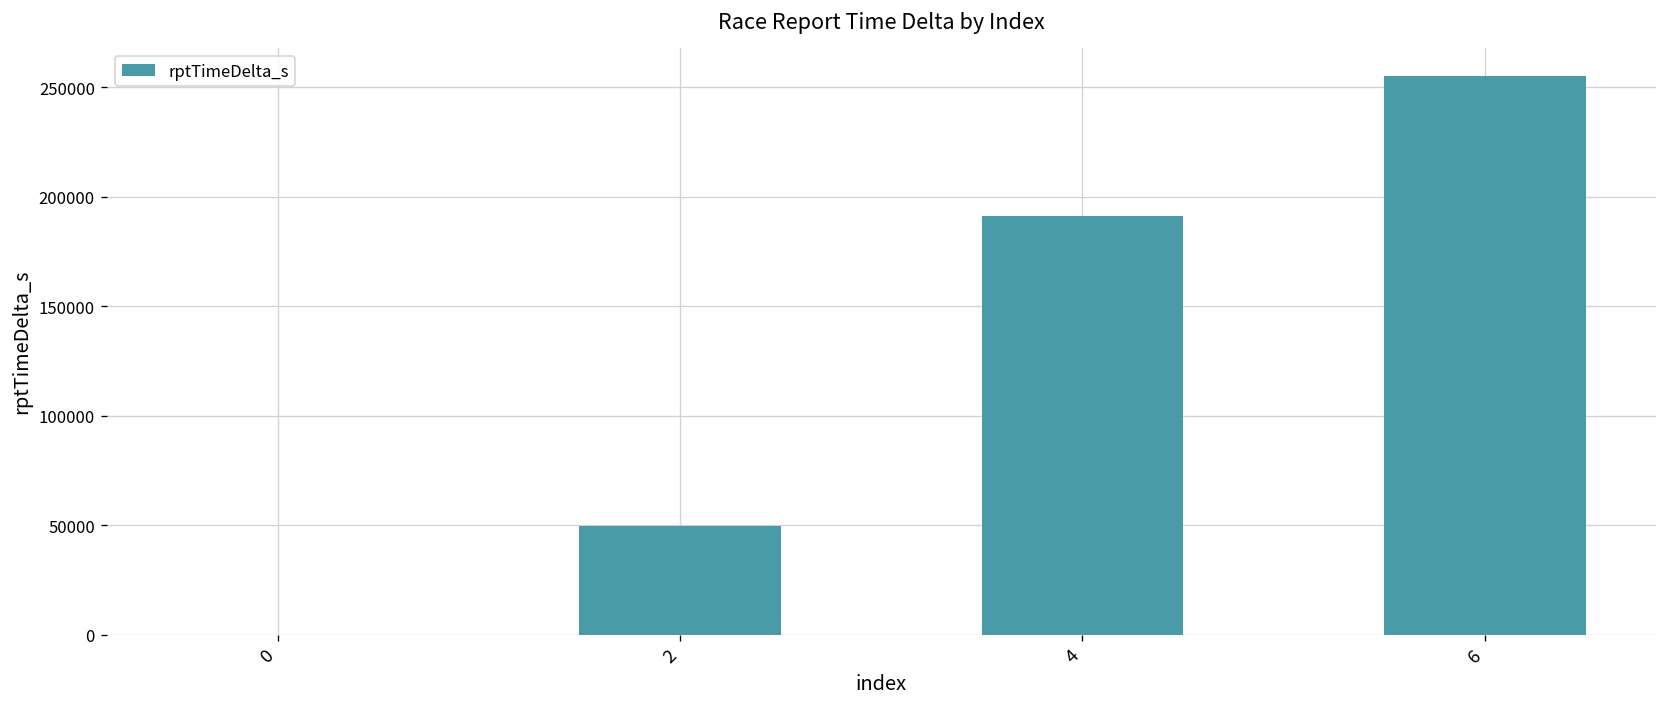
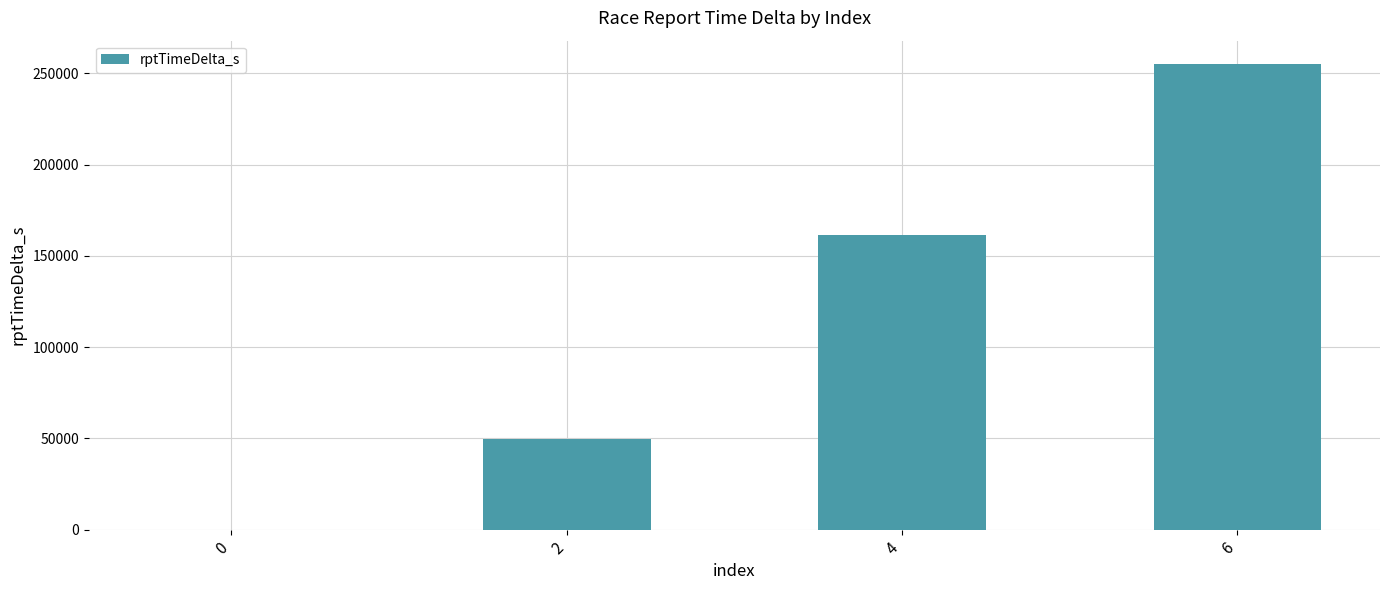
  {
    "0": 0,
    "2": 50000,
-   "4": 191000,
+   "4": 162000,
    "6": 255000
  }
